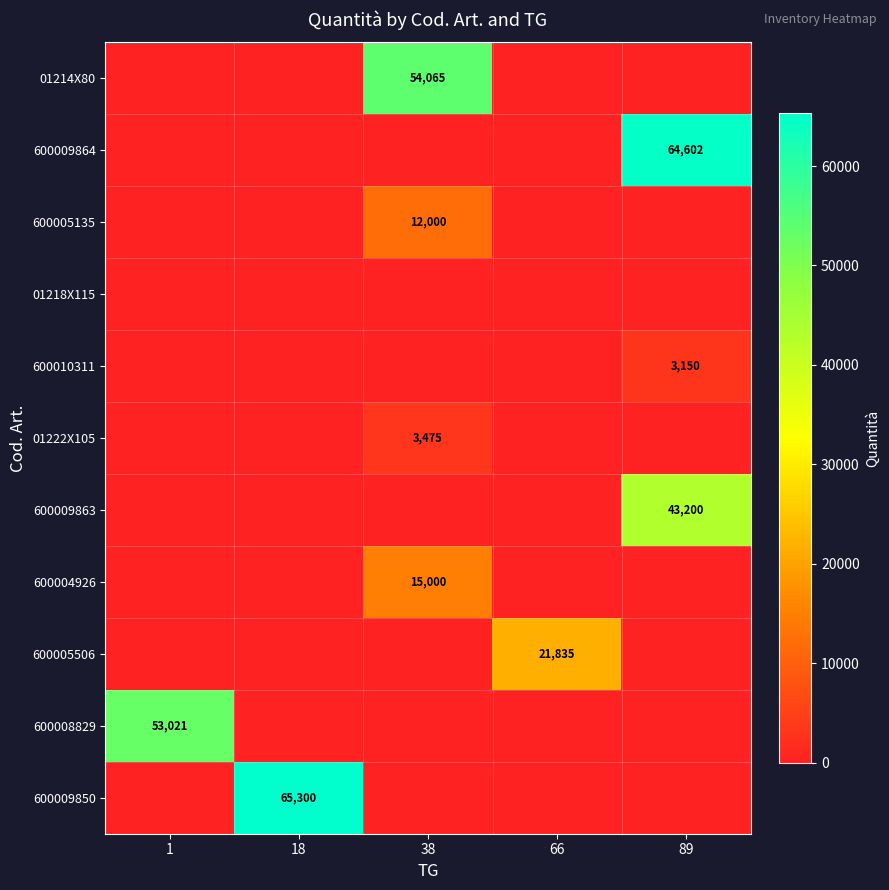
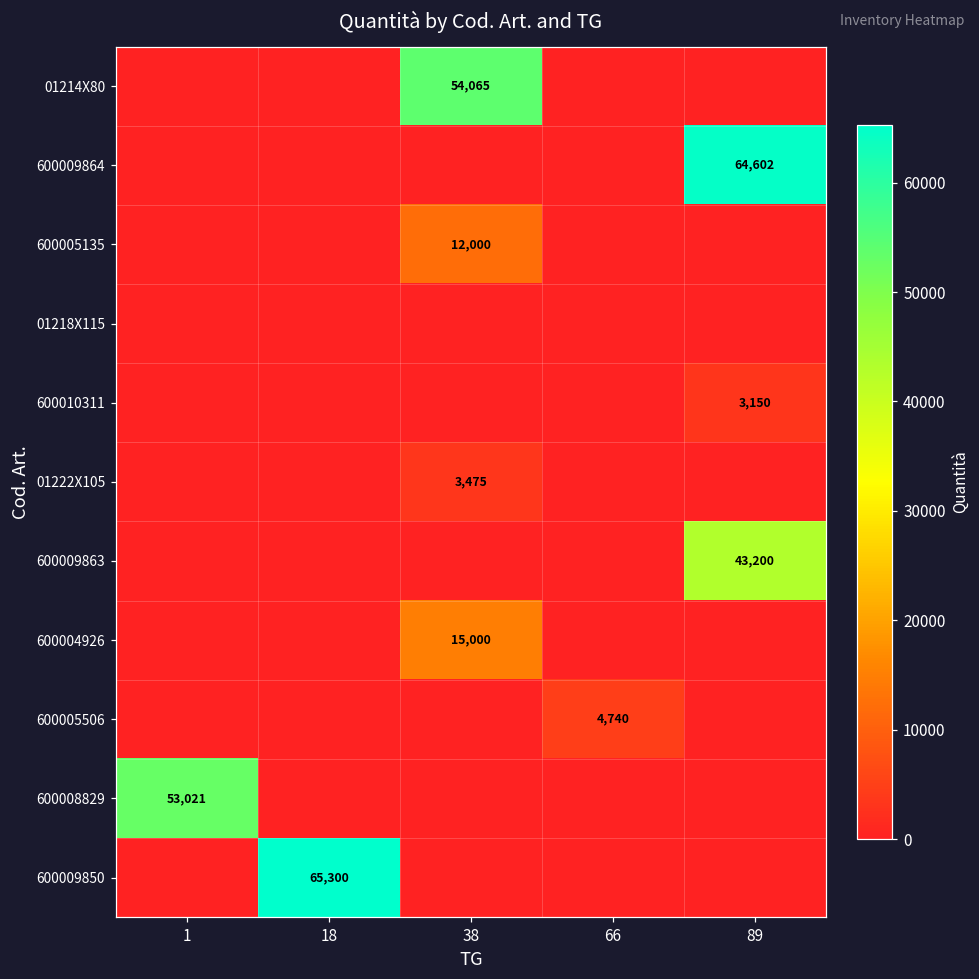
  {
    "01214X80": {
      "38": "54,065"
    },
    "600009864": {
      "89": "64,602"
    },
    "600005135": {
      "38": "12,000"
    },
    "600010311": {
      "89": "3,150"
    },
    "01222X105": {
      "38": "3,475"
    },
    "600009863": {
      "89": "43,200"
    },
    "600004926": {
      "38": "15,000"
    },
    "600005506": {
-     "66": "21,835"
+     "66": "4,740"
    },
    "600008829": {
      "1": "53,021"
    },
    "600009850": {
      "18": "65,300"
    }
  }
